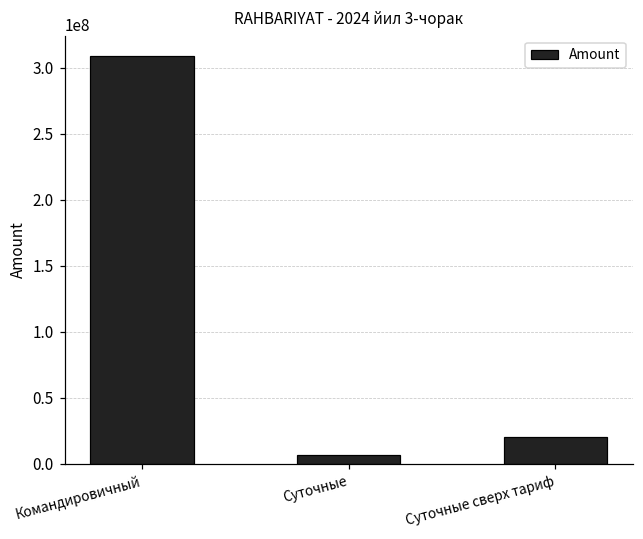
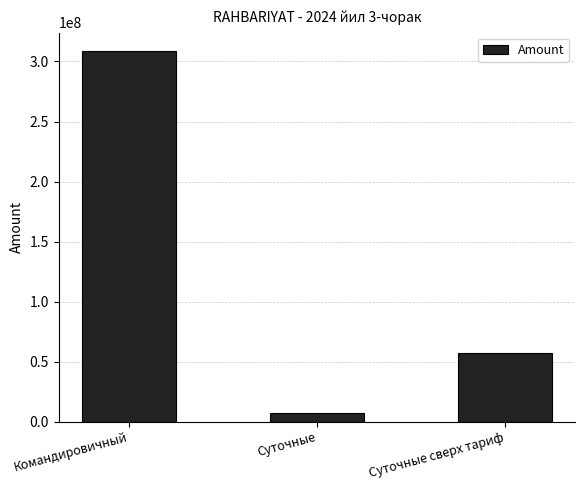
  {
    "Командировичный": 309000000,
    "Суточные": 7000000,
-   "Суточные сверх тариф": 20000000
+   "Суточные сверх тариф": 57000000
  }
